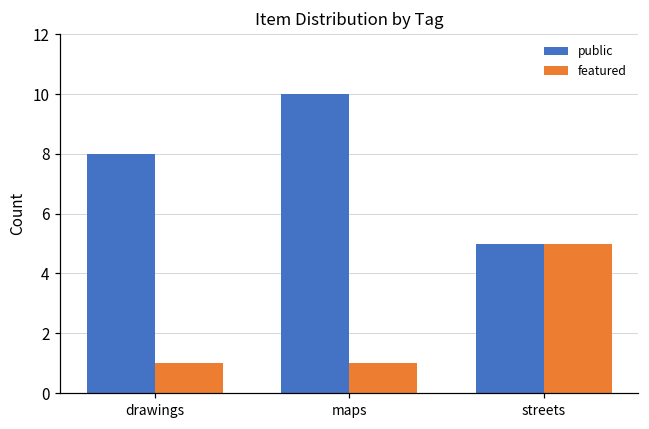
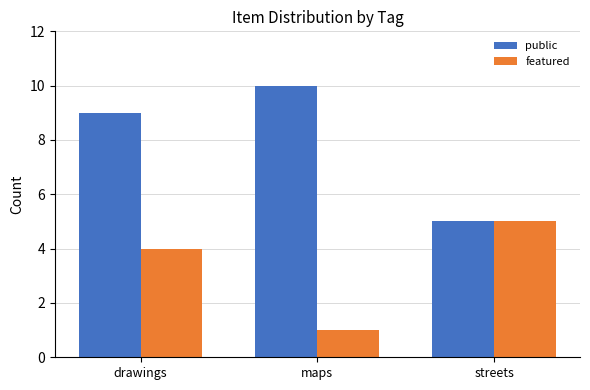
  {
    "public": {
-     "drawings": 8,
+     "drawings": 9,
      "maps": 10,
      "streets": 5
    },
    "featured": {
-     "drawings": 1,
+     "drawings": 4,
      "maps": 1,
      "streets": 5
    }
  }
